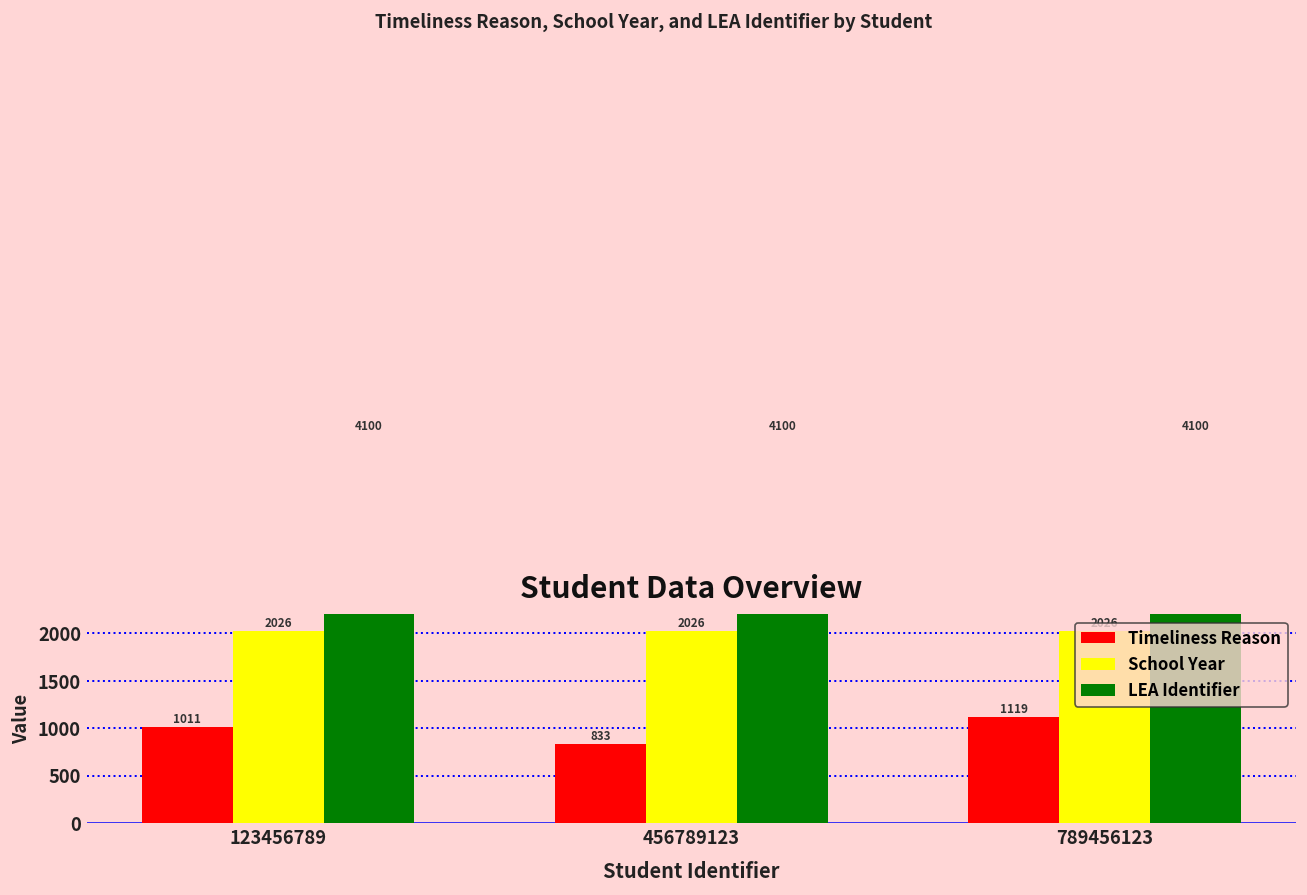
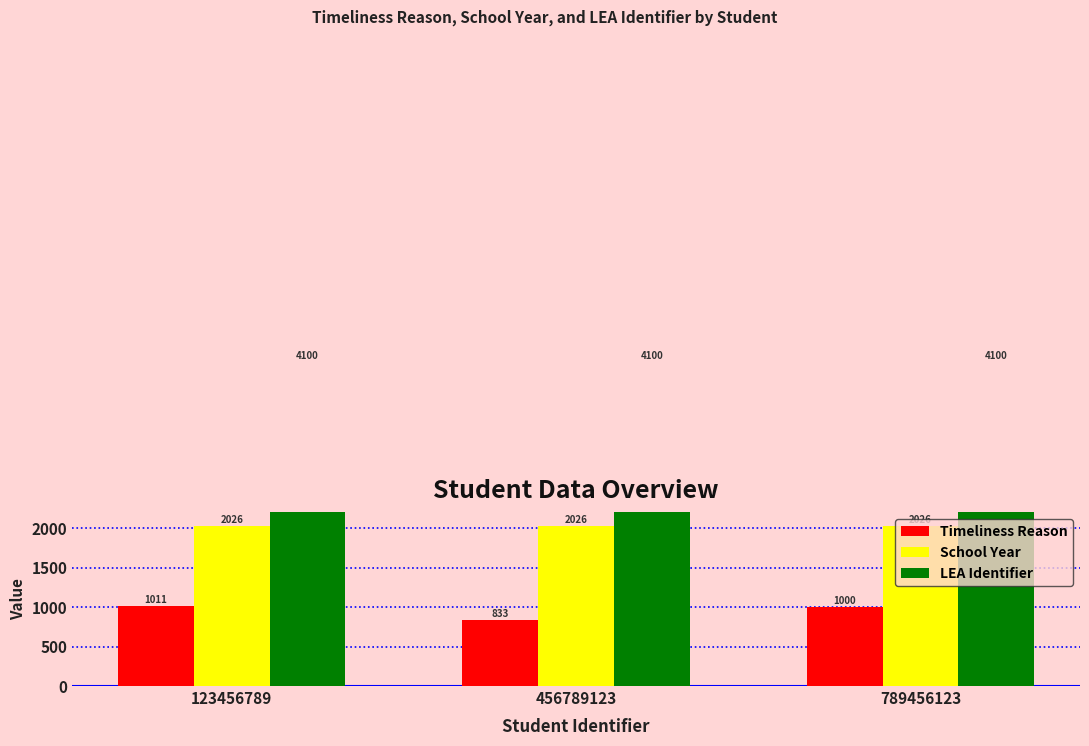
  {
    "Timeliness Reason": {
      "123456789": 1011,
      "456789123": 833,
-     "789456123": 1119
+     "789456123": 1000
    },
    "School Year": {
      "123456789": 2026,
      "456789123": 2026
    }
  }
